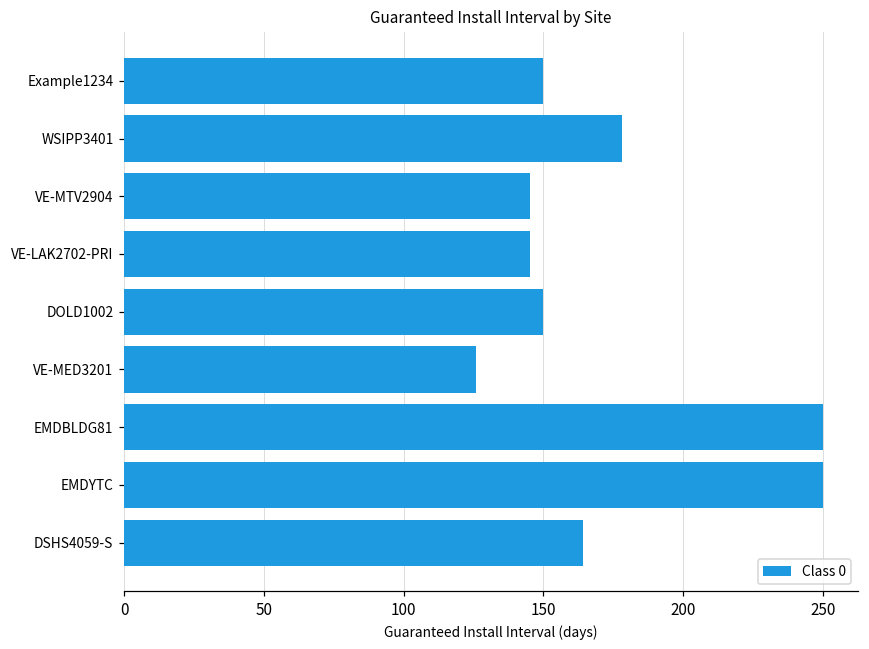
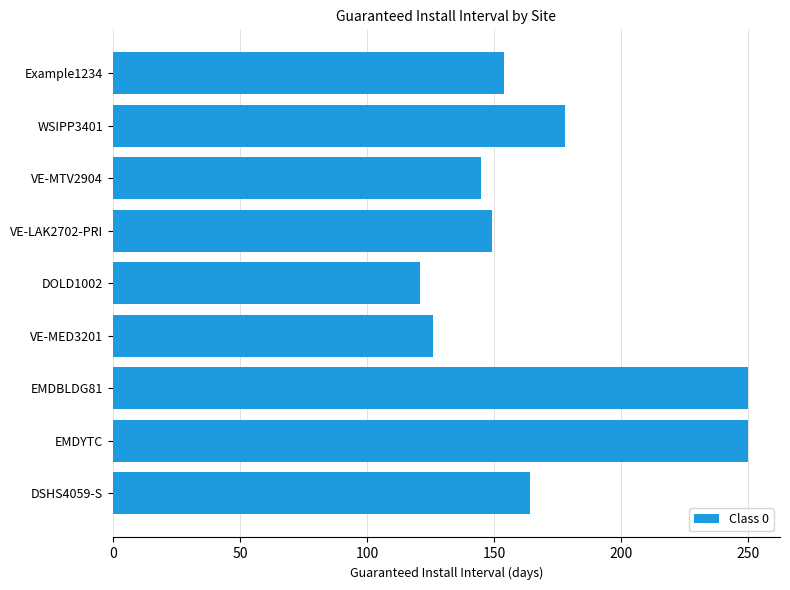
  {
-   "Example1234": 150,
+   "Example1234": 154,
    "WSIPP3401": 178,
    "VE-MTV2904": 145,
-   "VE-LAK2702-PRI": 145,
-   "DOLD1002": 150,
+   "VE-LAK2702-PRI": 149,
+   "DOLD1002": 121,
    "VE-MED3201": 126,
    "EMDBLDG81": 250,
    "EMDYTC": 250,
    "DSHS4059-S": 164
  }
